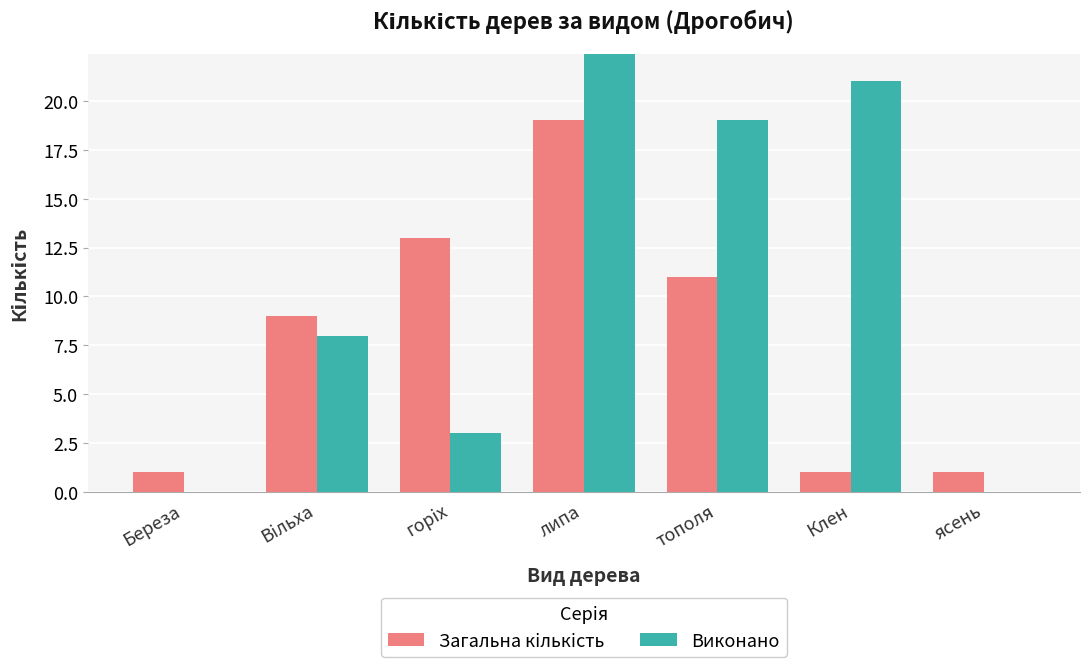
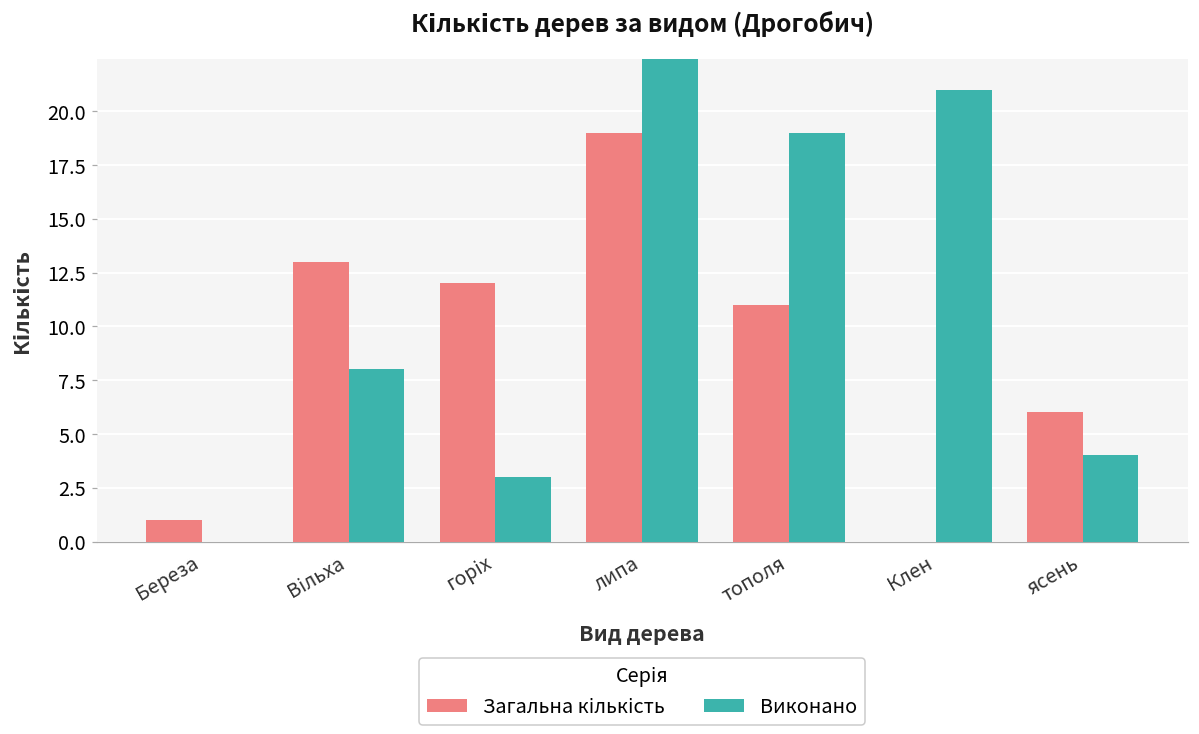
  {
    "Загальна кількість": {
      "Береза": 1,
-     "Вільха": 9,
-     "горіх": 13,
+     "Вільха": 13,
+     "горіх": 12,
      "липа": 19,
      "тополя": 11,
-     "Клен": 1,
-     "ясень": 1
+     "Клен": 0,
+     "ясень": 6
    },
    "Виконано": {
      "Береза": 0,
      "Вільха": 8,
      "горіх": 3,
      "тополя": 19,
      "Клен": 21,
-     "ясень": 0
+     "ясень": 4
    }
  }
